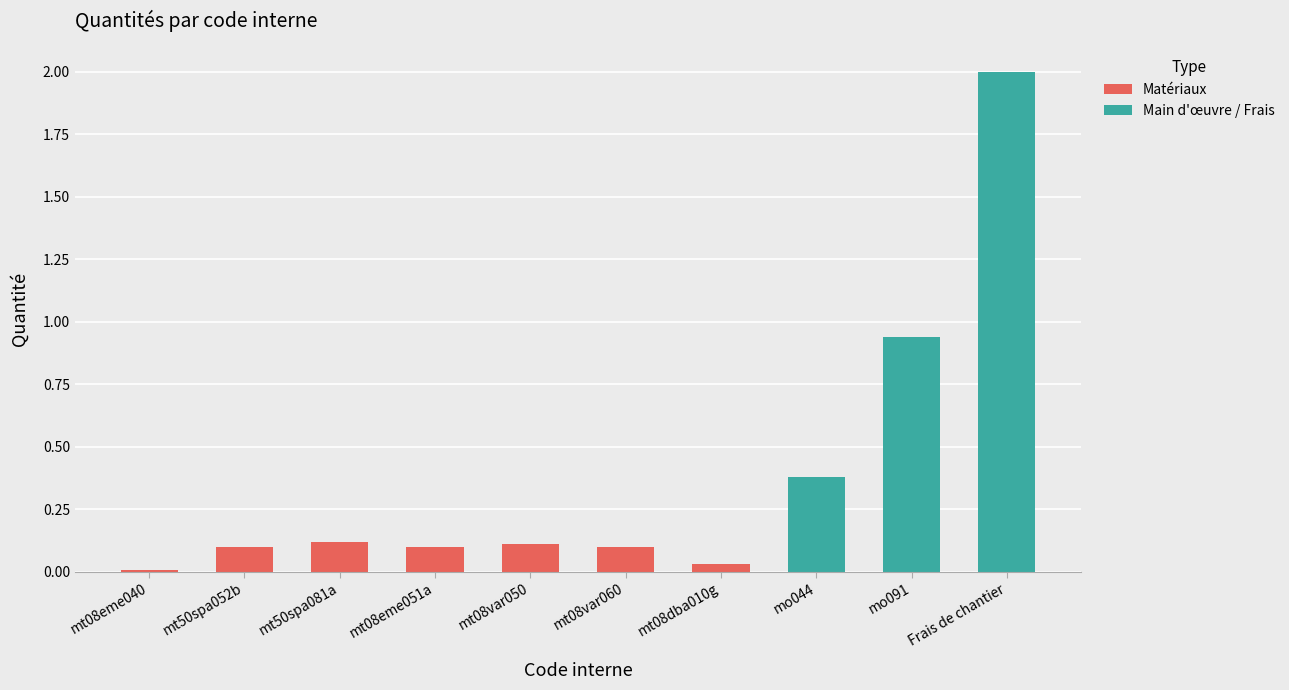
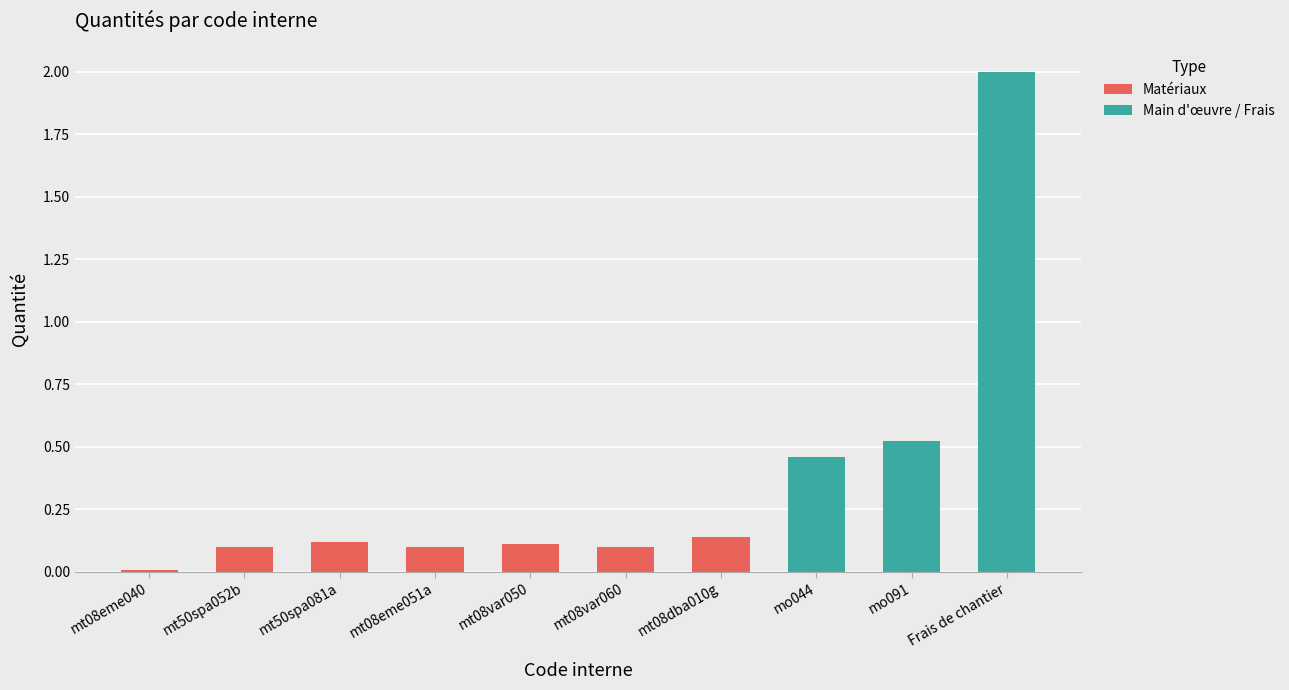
  {
    "Matériaux": {
      "mt50spa052b": 0.10,
      "mt50spa081a": 0.12,
      "mt08eme051a": 0.10,
      "mt08var050": 0.11,
      "mt08var060": 0.10,
-     "mt08dba010g": 0.03
+     "mt08dba010g": 0.14
    },
    "Main d'œuvre / Frais": {
-     "mo044": 0.38,
-     "mo091": 0.94,
+     "mo044": 0.46,
+     "mo091": 0.52,
      "Frais de chantier": 2.00
    }
  }
